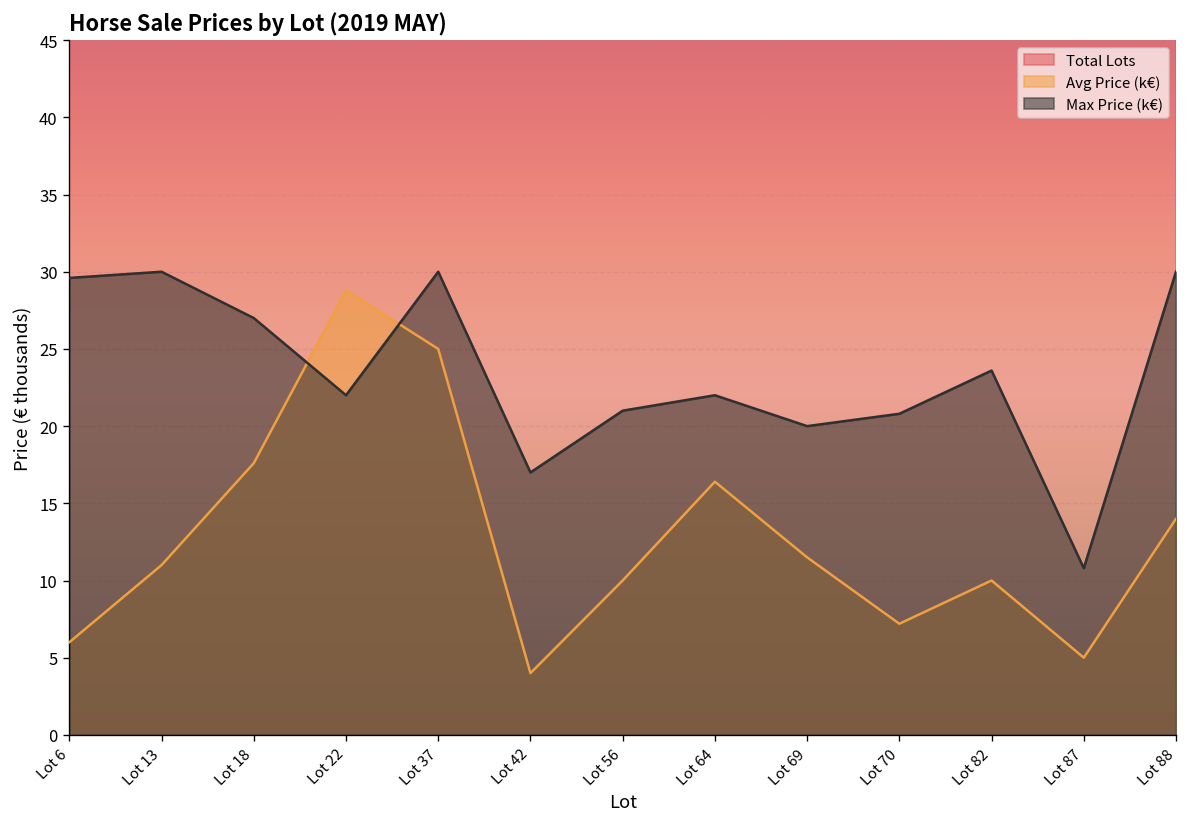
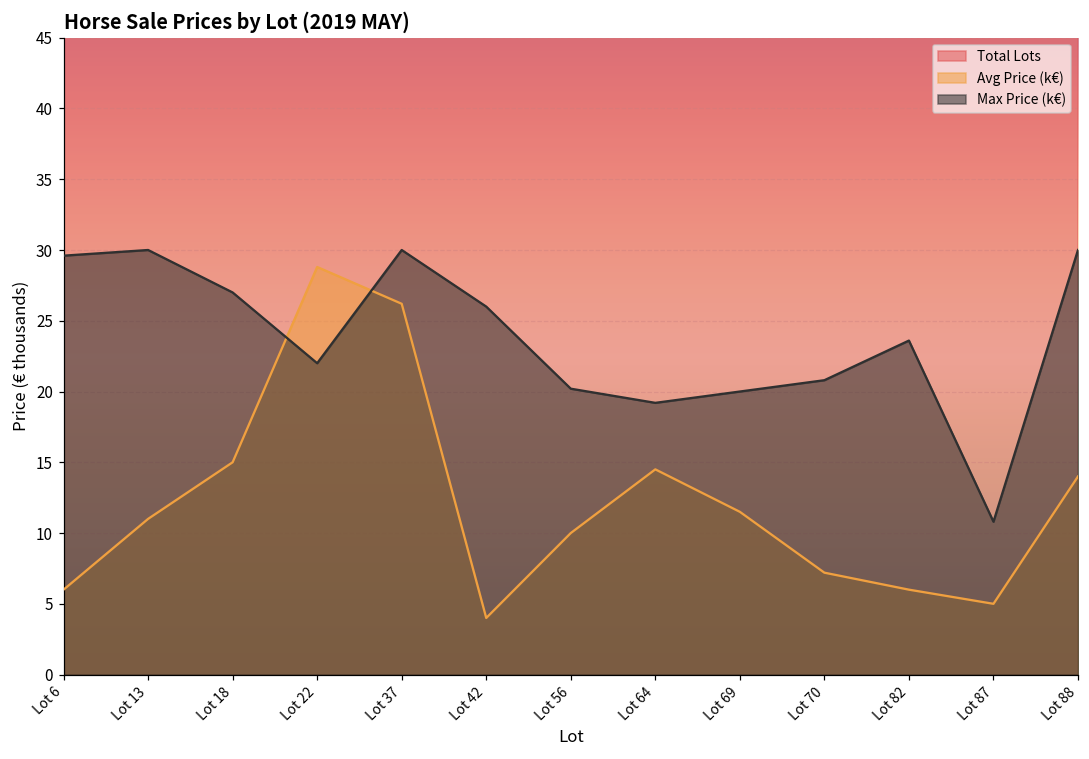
  {
    "Avg Price (k€)": {
      "Lot 6": 6.0,
      "Lot 13": 11.0,
-     "Lot 18": 17.6,
+     "Lot 18": 15.0,
      "Lot 22": 28.8,
-     "Lot 37": 25.0,
+     "Lot 37": 26.2,
      "Lot 42": 4.0,
      "Lot 56": 10.0,
-     "Lot 64": 16.4,
+     "Lot 64": 14.5,
      "Lot 69": 11.5,
      "Lot 70": 7.2,
-     "Lot 82": 10,
+     "Lot 82": 6,
      "Lot 87": 5.0,
      "Lot 88": 14.0
    },
    "Max Price (k€)": {
      "Lot 6": 29.6,
      "Lot 13": 30.0,
      "Lot 18": 27.0,
      "Lot 22": 22.0,
      "Lot 37": 30.0,
-     "Lot 42": 17,
-     "Lot 56": 21.0,
-     "Lot 64": 22.0,
+     "Lot 42": 26,
+     "Lot 56": 20.2,
+     "Lot 64": 19.2,
      "Lot 69": 20.0,
      "Lot 70": 20.8,
      "Lot 82": 23.6,
      "Lot 87": 10.8,
      "Lot 88": 30.0
    }
  }
